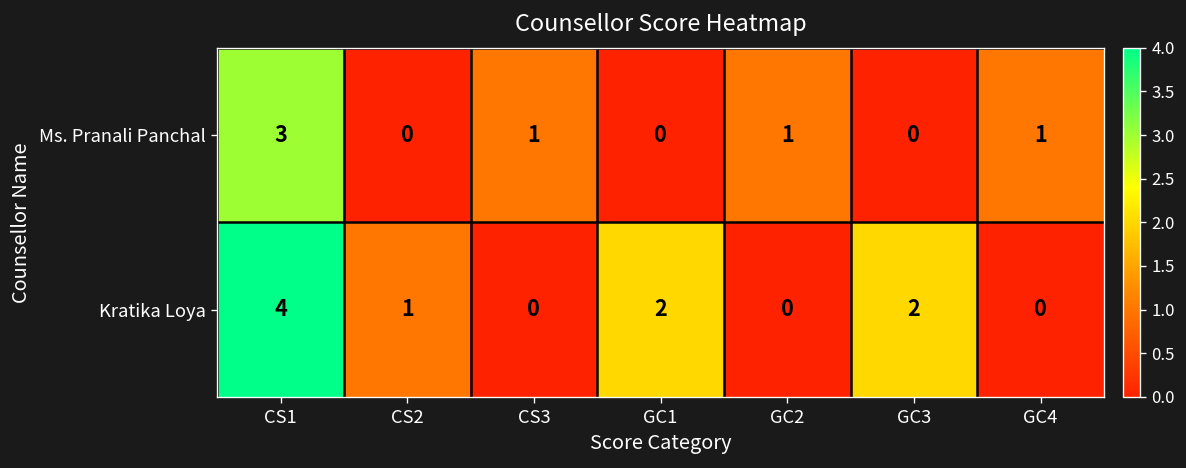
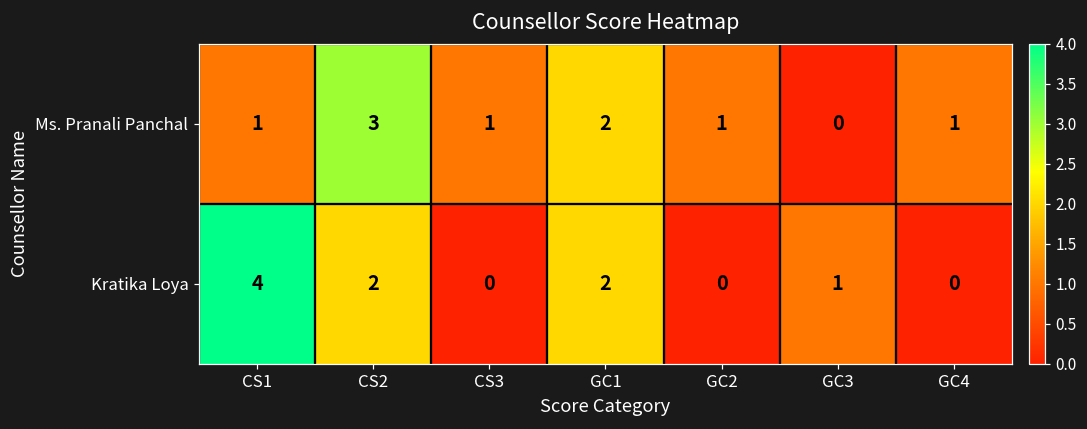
  {
    "Ms. Pranali Panchal": {
-     "CS1": 3,
-     "CS2": 0,
+     "CS1": 1,
+     "CS2": 3,
      "CS3": 1,
-     "GC1": 0,
+     "GC1": 2,
      "GC2": 1,
      "GC3": 0,
      "GC4": 1
    },
    "Kratika Loya": {
      "CS1": 4,
-     "CS2": 1,
+     "CS2": 2,
      "CS3": 0,
      "GC1": 2,
      "GC2": 0,
-     "GC3": 2,
+     "GC3": 1,
      "GC4": 0
    }
  }
